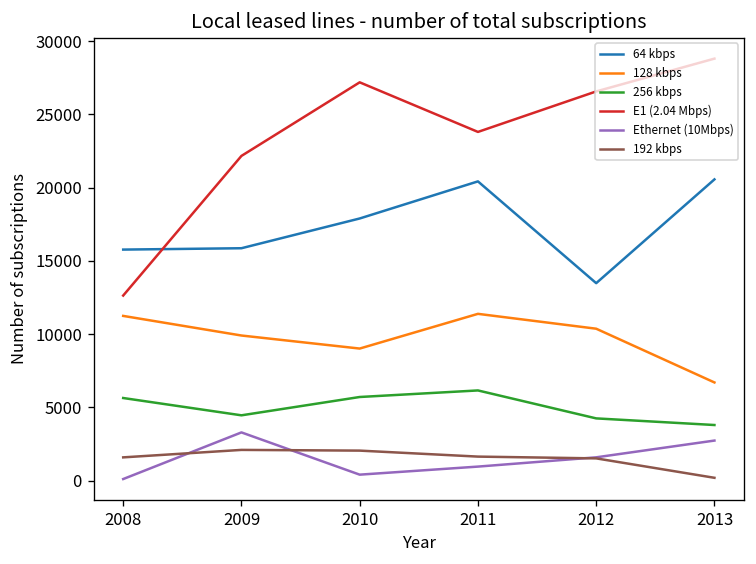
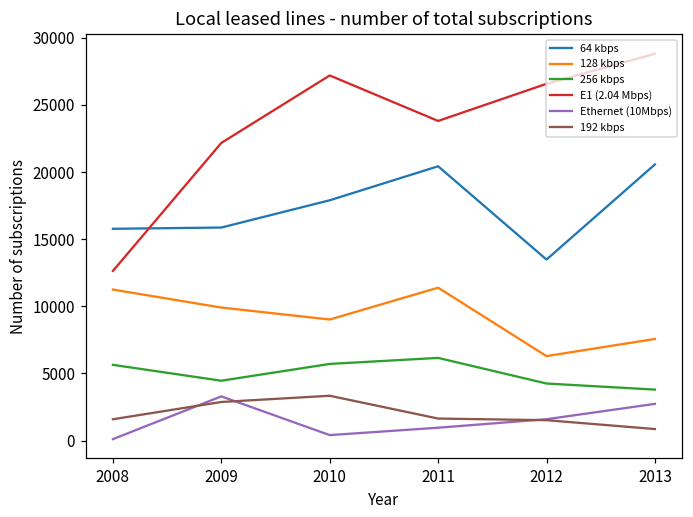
  {
    "64 kbps": {
      "2008": 15800,
      "2009": 15900,
      "2010": 17900,
      "2011": 20400,
      "2012": 13500,
      "2013": 20600
    },
    "128 kbps": {
      "2008": 11200,
      "2009": 9900,
      "2010": 9000,
      "2011": 11400,
-     "2012": 10400,
-     "2013": 6700
+     "2012": 6300,
+     "2013": 7600
    },
    "256 kbps": {
      "2008": 5600,
      "2009": 4500,
      "2010": 5700,
      "2011": 6200,
      "2012": 4300,
      "2013": 3800
    },
    "E1 (2.04 Mbps)": {
      "2008": 12600,
      "2009": 22200,
      "2010": 27200,
      "2011": 23800
    },
    "Ethernet (10Mbps)": {
      "2008": 100,
      "2009": 3300,
      "2010": 400,
      "2011": 1000,
      "2013": 2700
    },
    "192 kbps": {
      "2008": 1600,
-     "2009": 2100,
-     "2010": 2100,
+     "2009": 2900,
+     "2010": 3300,
      "2011": 1600,
-     "2013": 200
+     "2013": 900
    }
  }
